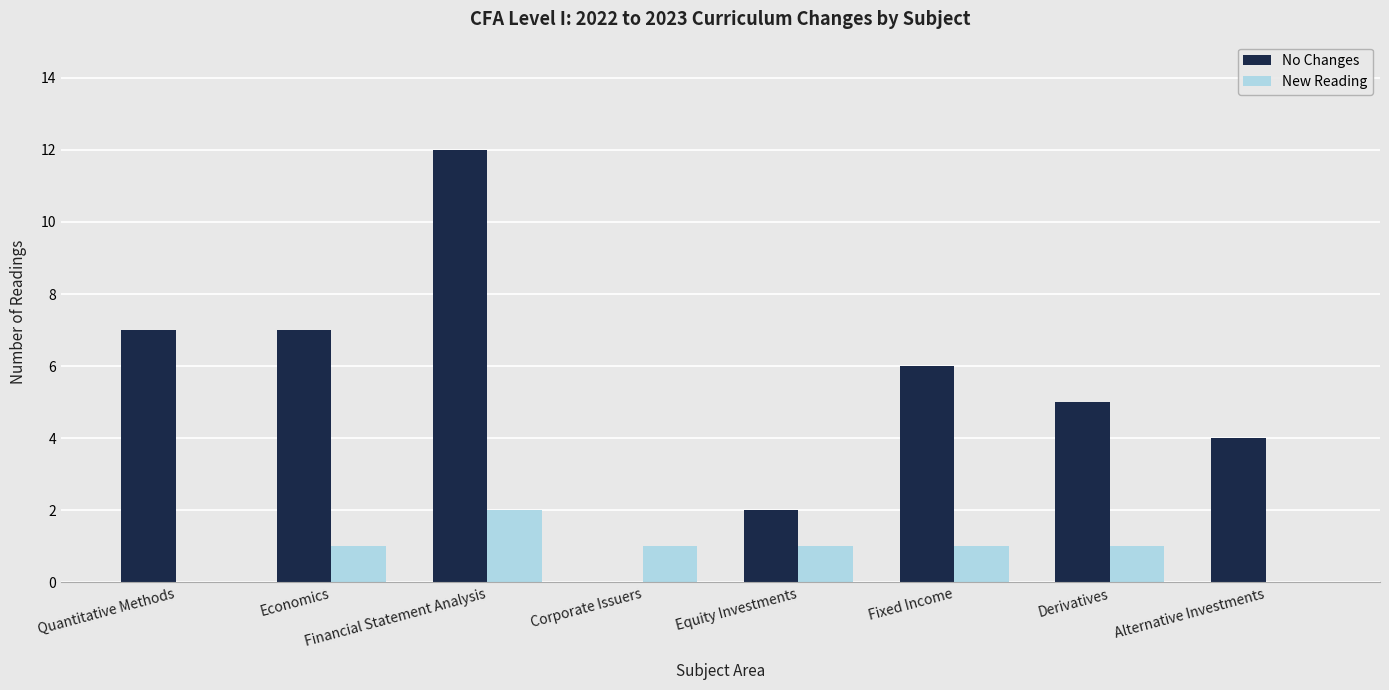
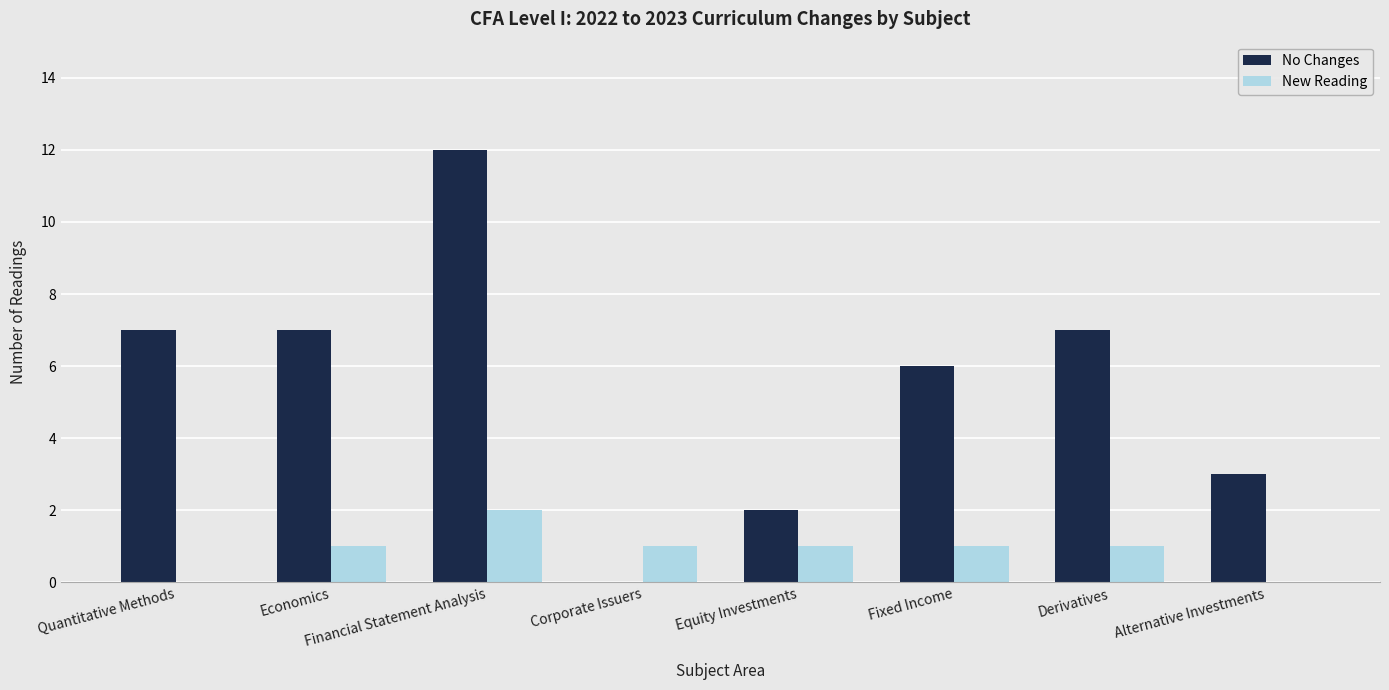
  {
    "No Changes": {
      "Quantitative Methods": 7,
      "Economics": 7,
      "Financial Statement Analysis": 12,
      "Corporate Issuers": 0,
      "Equity Investments": 2,
      "Fixed Income": 6,
-     "Derivatives": 5,
-     "Alternative Investments": 4
+     "Derivatives": 7,
+     "Alternative Investments": 3
    },
    "New Reading": {
      "Quantitative Methods": 0,
      "Economics": 1,
      "Financial Statement Analysis": 2,
      "Corporate Issuers": 1,
      "Equity Investments": 1,
      "Fixed Income": 1,
      "Derivatives": 1,
      "Alternative Investments": 0
    }
  }
